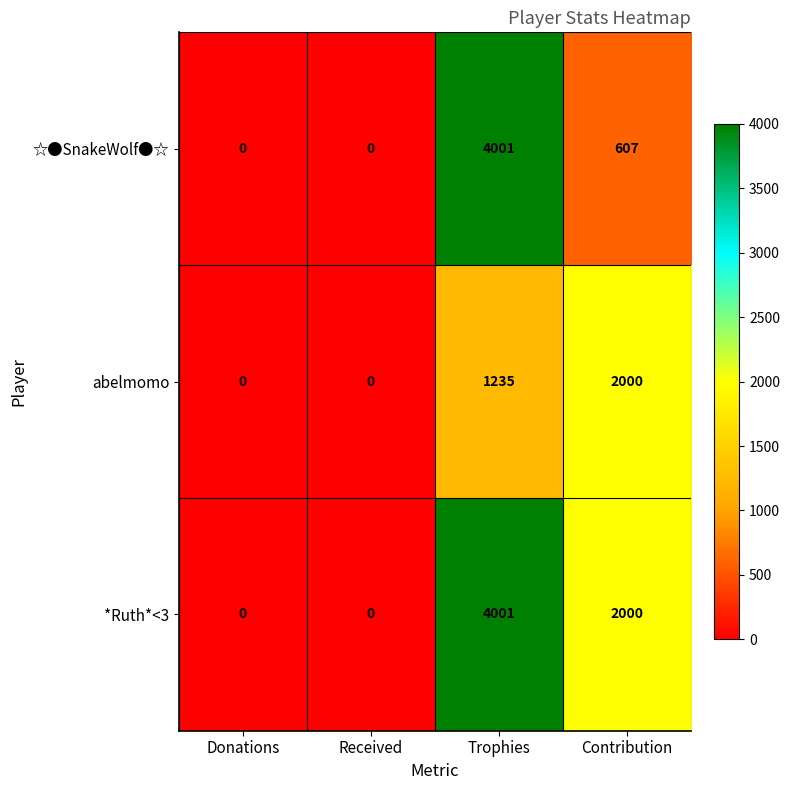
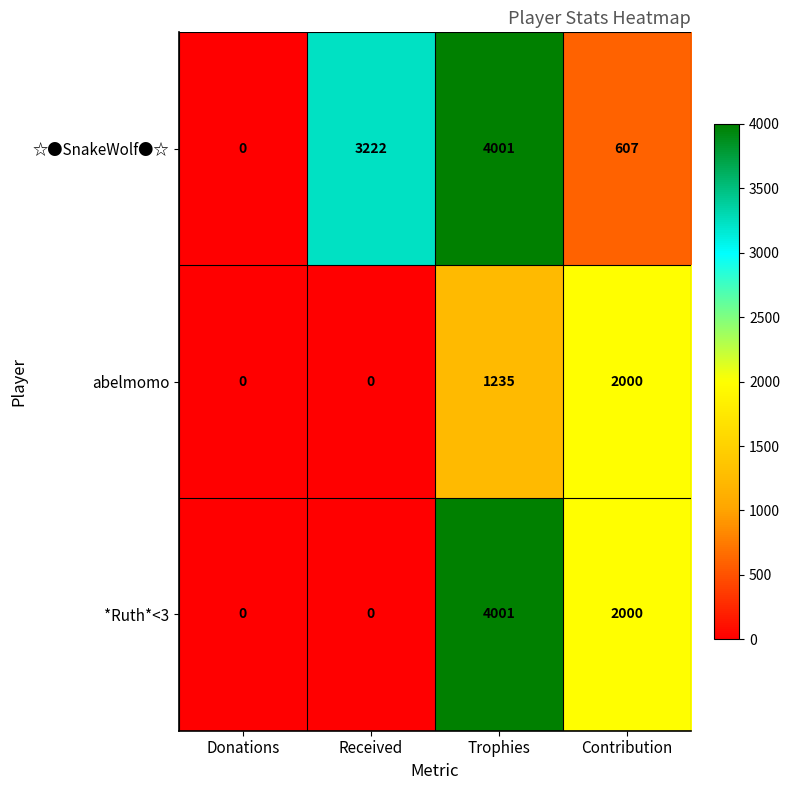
  {
    "☆●SnakeWolf●☆": {
      "Donations": 0,
-     "Received": 0,
+     "Received": 3222,
      "Trophies": 4001,
      "Contribution": 607
    },
    "abelmomo": {
      "Donations": 0,
      "Received": 0,
      "Trophies": 1235,
      "Contribution": 2000
    },
    "*Ruth*<3": {
      "Donations": 0,
      "Received": 0,
      "Trophies": 4001,
      "Contribution": 2000
    }
  }
